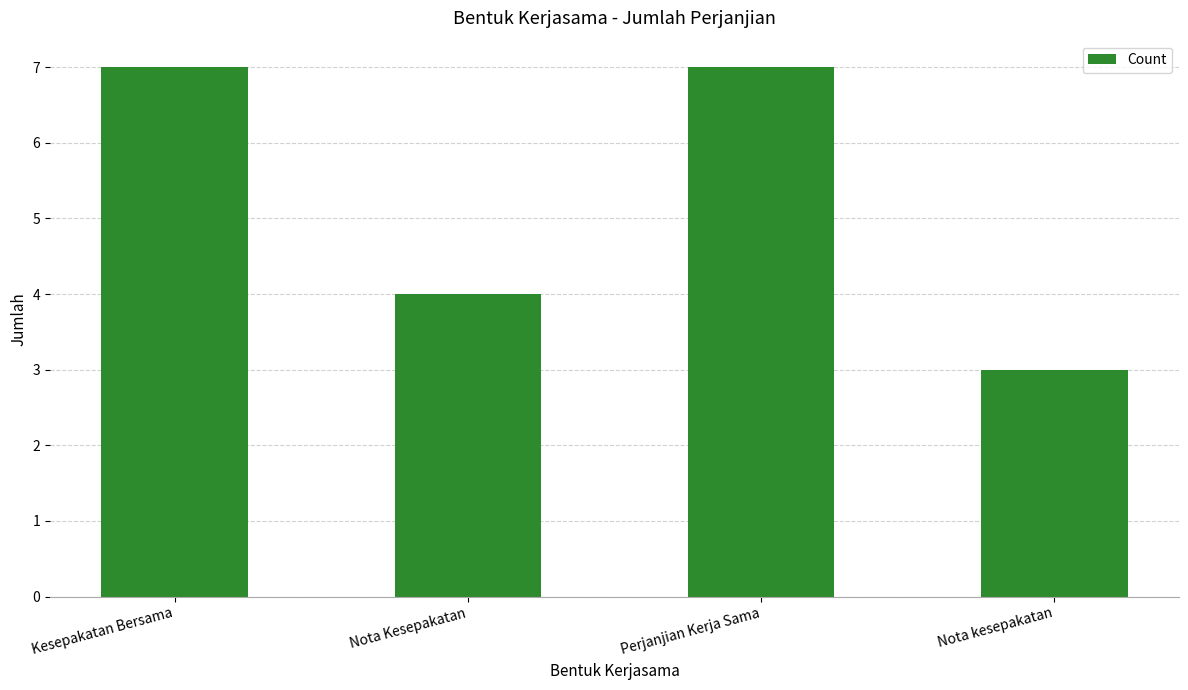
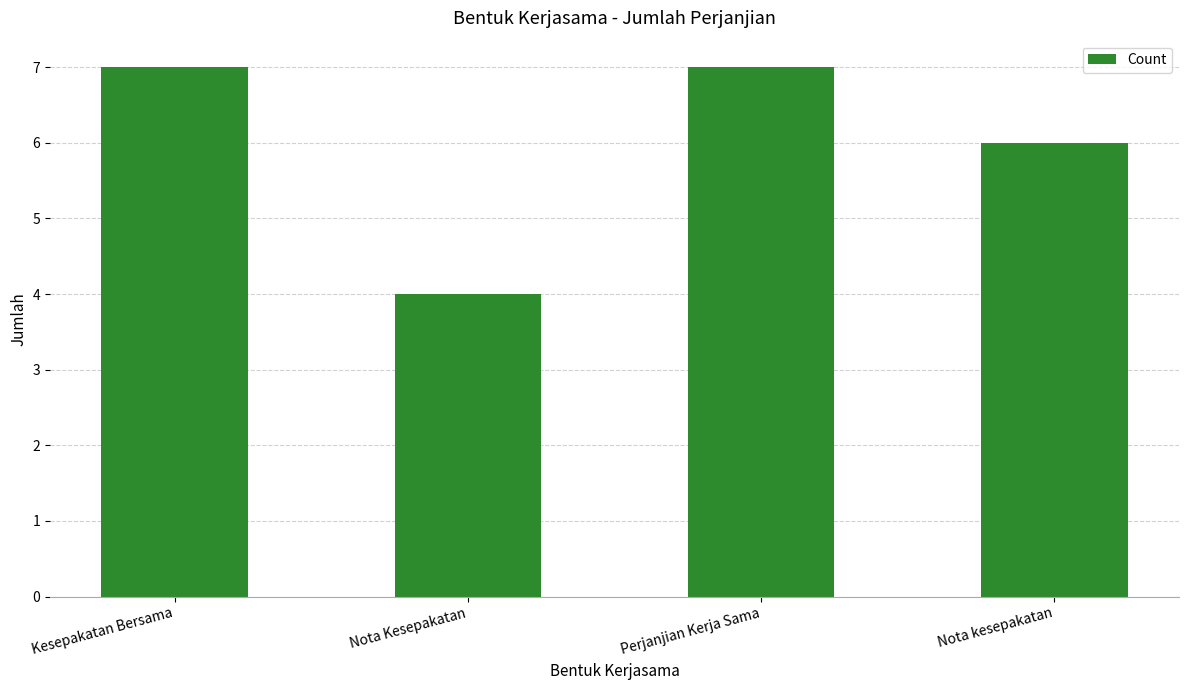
  {
    "Kesepakatan Bersama": 7,
    "Nota Kesepakatan": 4,
    "Perjanjian Kerja Sama": 7,
-   "Nota kesepakatan": 3
+   "Nota kesepakatan": 6
  }
